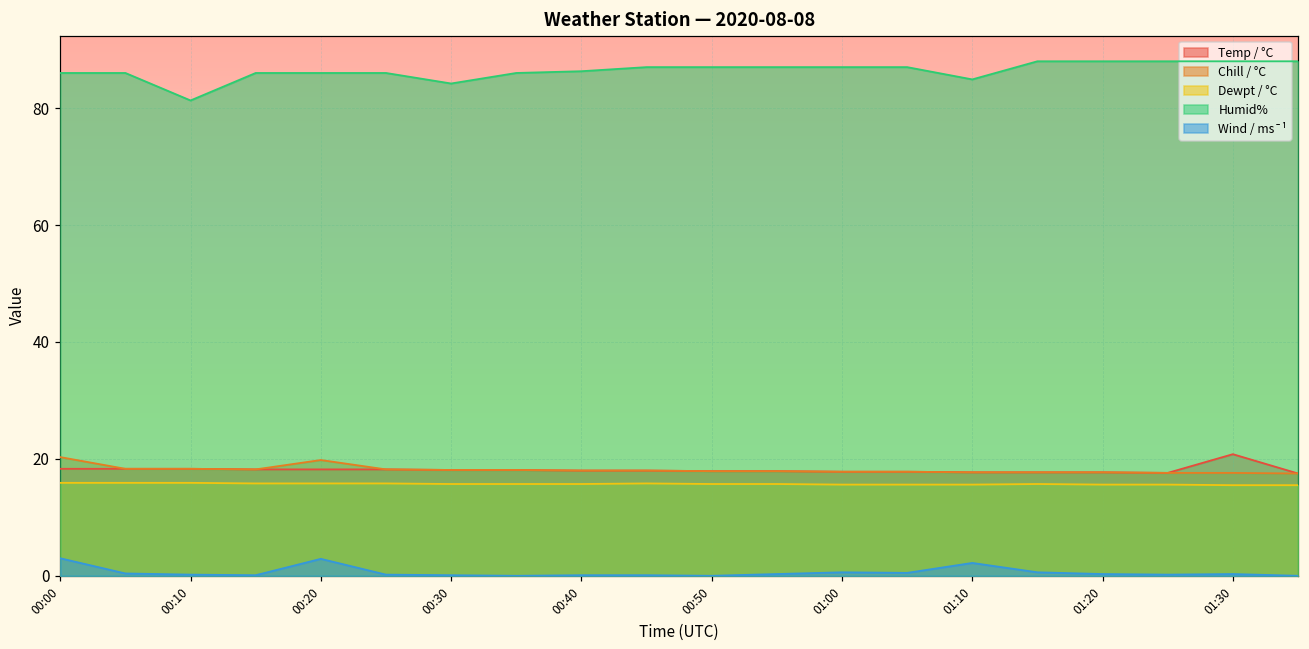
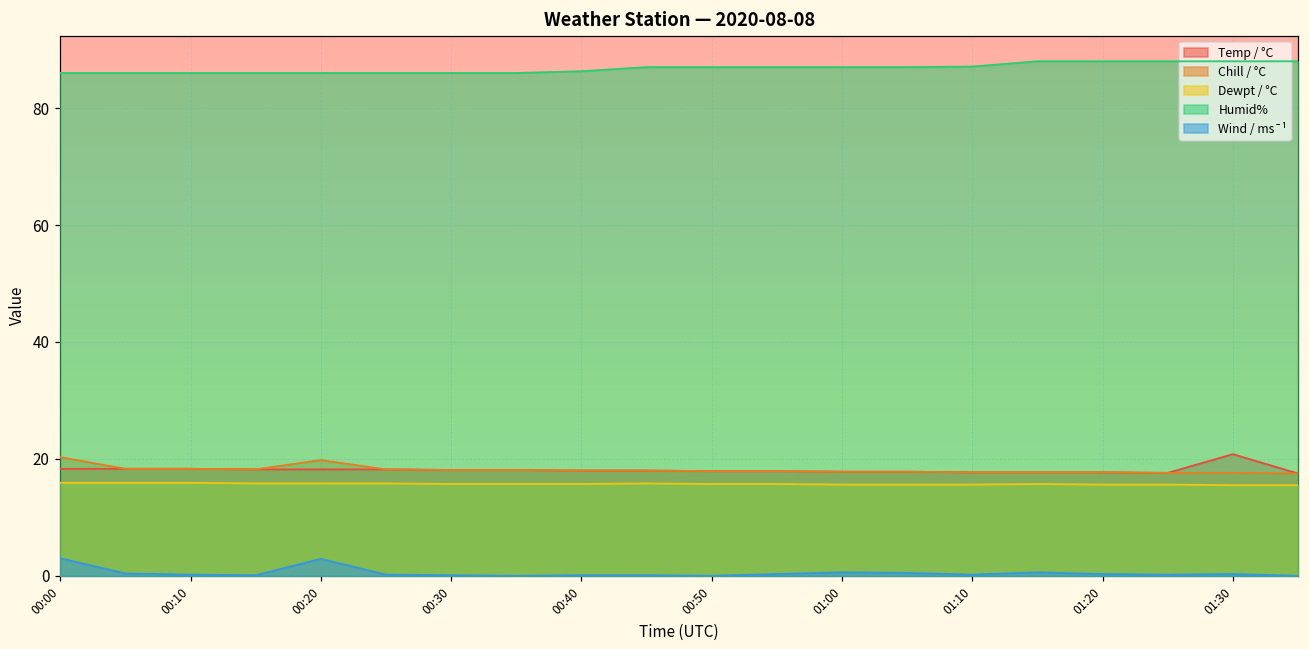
  {
    "Dewpt / °C": {
      "00:00": 16,
      "00:10": 16,
      "00:20": 16,
      "00:30": 16,
      "00:40": 16,
      "00:50": 16,
      "01:00": 16,
      "01:10": 16,
      "01:20": 16,
      "01:30": 16
    },
    "Humid%": {
      "00:00": 86,
-     "00:10": 81,
+     "00:10": 86,
      "00:20": 86,
-     "00:30": 84,
+     "00:30": 86,
      "00:40": 86,
      "00:50": 87,
      "01:00": 87,
-     "01:10": 85,
+     "01:10": 87,
      "01:20": 88
    },
    "Wind / ms¯¹": {
      "00:00": 3,
      "00:10": 0,
      "00:20": 3,
      "00:30": 0,
      "00:40": 0,
      "00:50": 0,
      "01:00": 1,
-     "01:10": 2,
+     "01:10": 0,
      "01:20": 0,
      "01:30": 0
    }
  }
